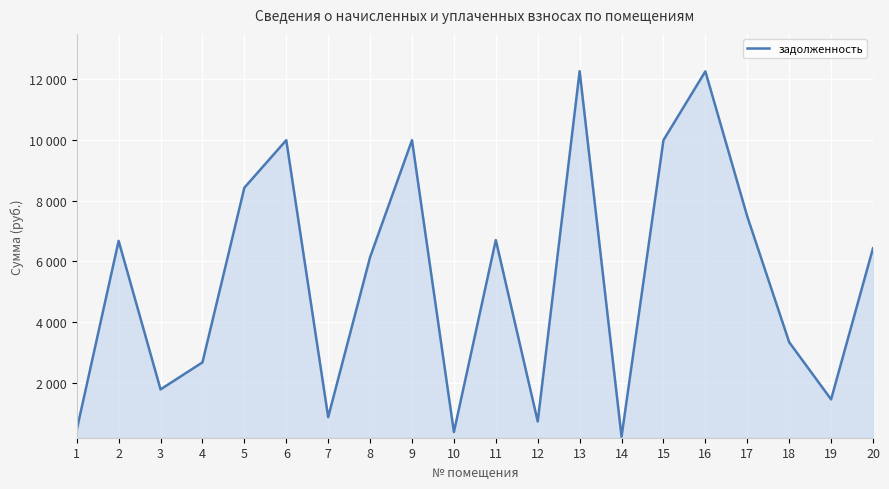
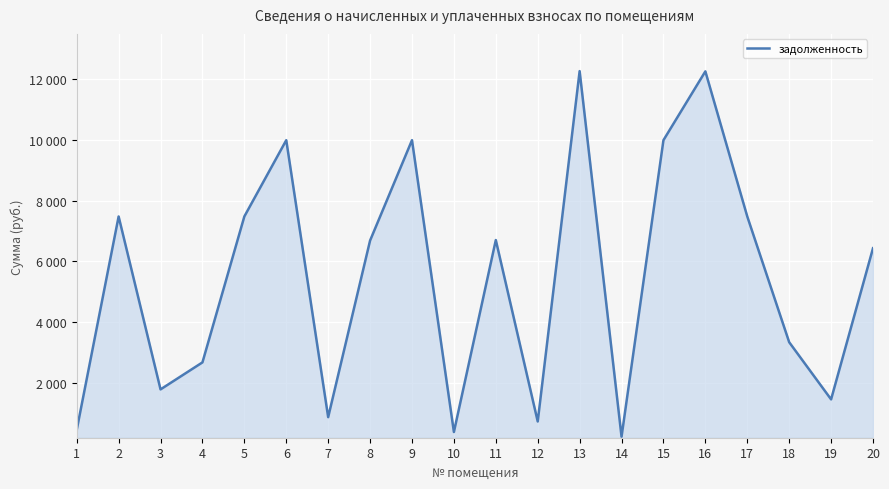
  {
    "1": 400,
-   "2": 6700,
+   "2": 7500,
    "3": 1800,
    "4": 2700,
-   "5": 8400,
+   "5": 7500,
    "6": 10000,
    "7": 900,
-   "8": 6100,
+   "8": 6700,
    "9": 10000,
    "10": 400,
    "11": 6700,
    "12": 700,
    "13": 12300,
    "14": 200,
    "15": 10000,
    "16": 12300,
    "17": 7500,
    "18": 3300,
    "19": 1500,
    "20": 6400
  }
